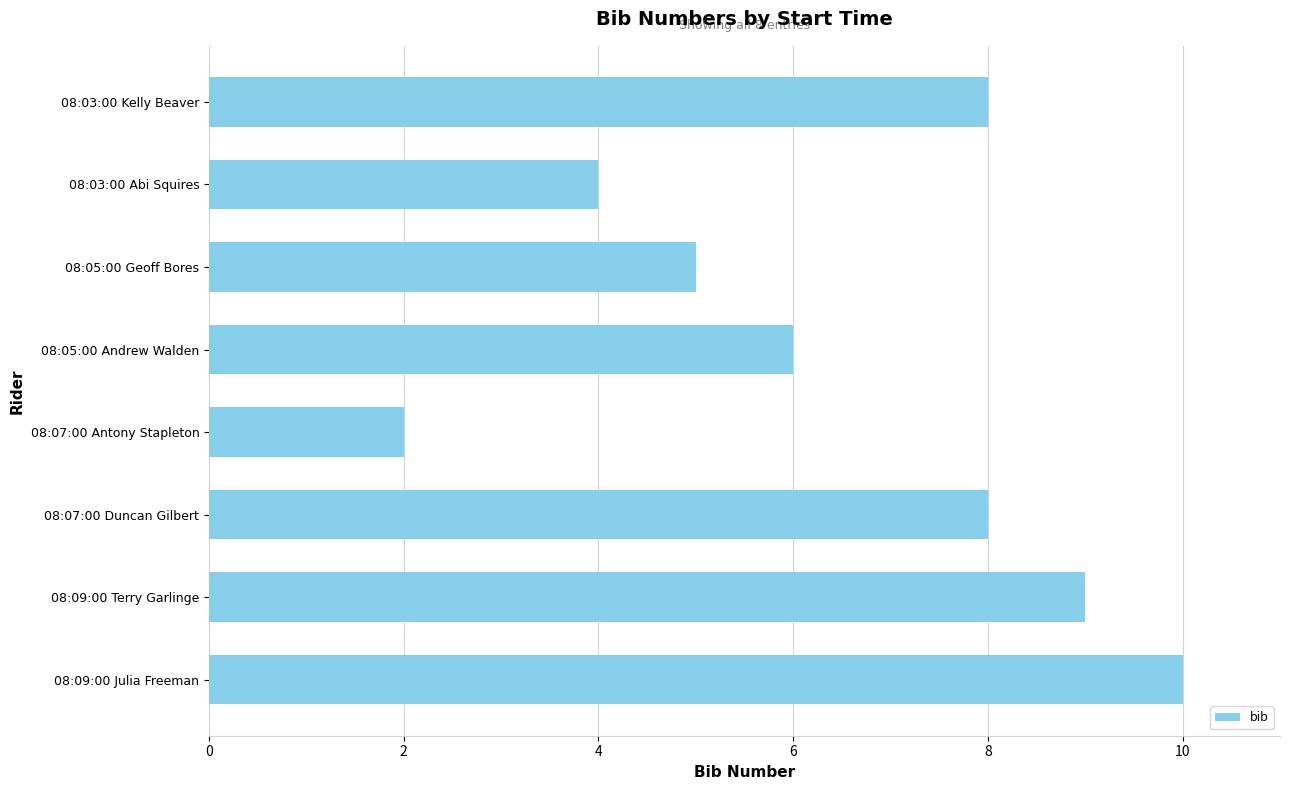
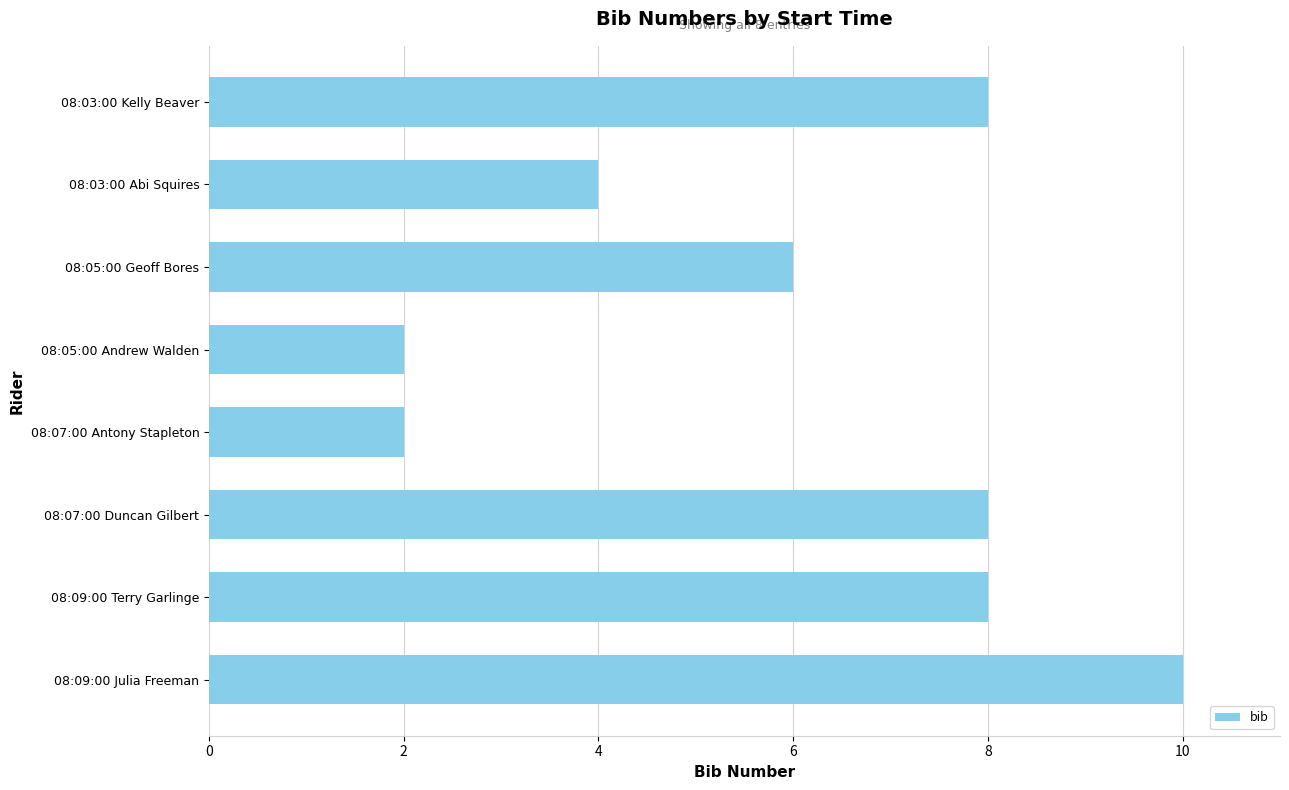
  {
    "08:03:00 Kelly Beaver": 8,
    "08:03:00 Abi Squires": 4,
-   "08:05:00 Geoff Bores": 5,
-   "08:05:00 Andrew Walden": 6,
+   "08:05:00 Geoff Bores": 6,
+   "08:05:00 Andrew Walden": 2,
    "08:07:00 Antony Stapleton": 2,
    "08:07:00 Duncan Gilbert": 8,
-   "08:09:00 Terry Garlinge": 9,
+   "08:09:00 Terry Garlinge": 8,
    "08:09:00 Julia Freeman": 10
  }
